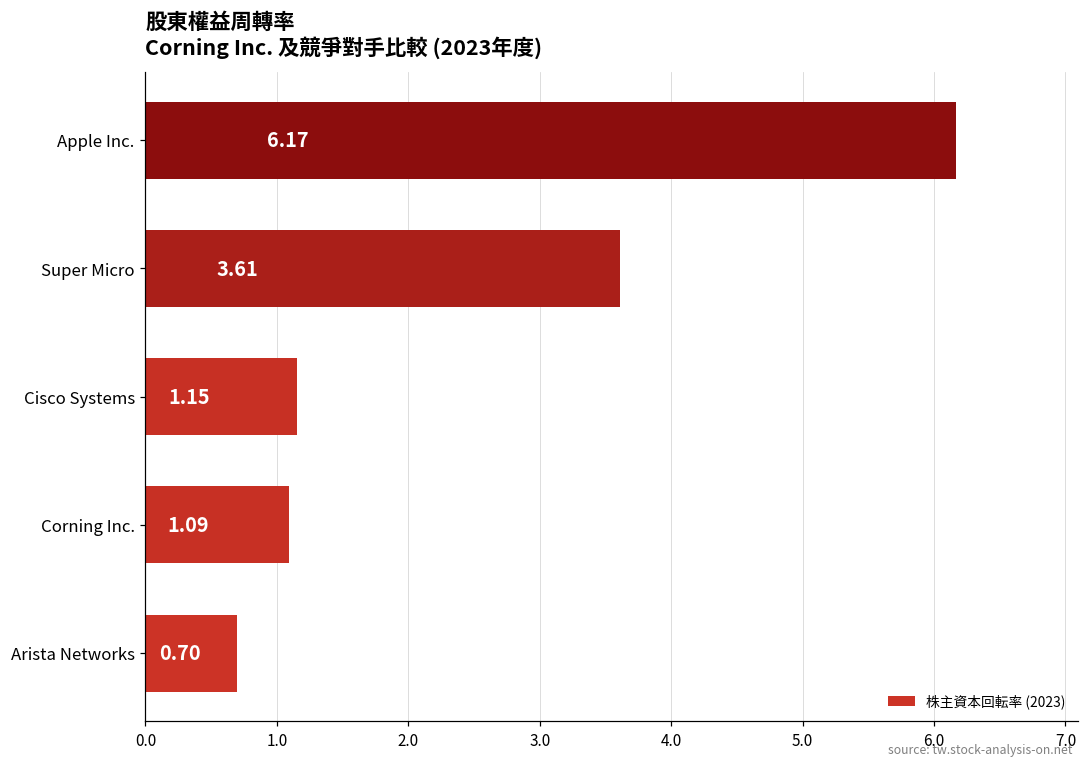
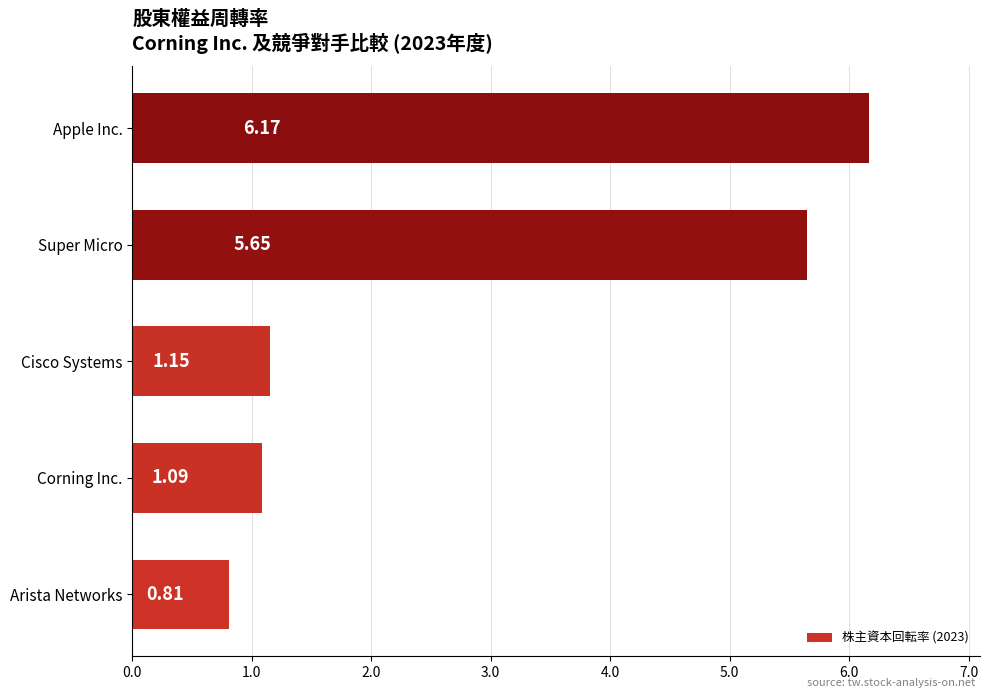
  {
    "Apple Inc.": 6.17,
-   "Super Micro": 3.61,
+   "Super Micro": 5.65,
    "Cisco Systems": 1.15,
    "Corning Inc.": 1.09,
-   "Arista Networks": 0.70
+   "Arista Networks": 0.81
  }
